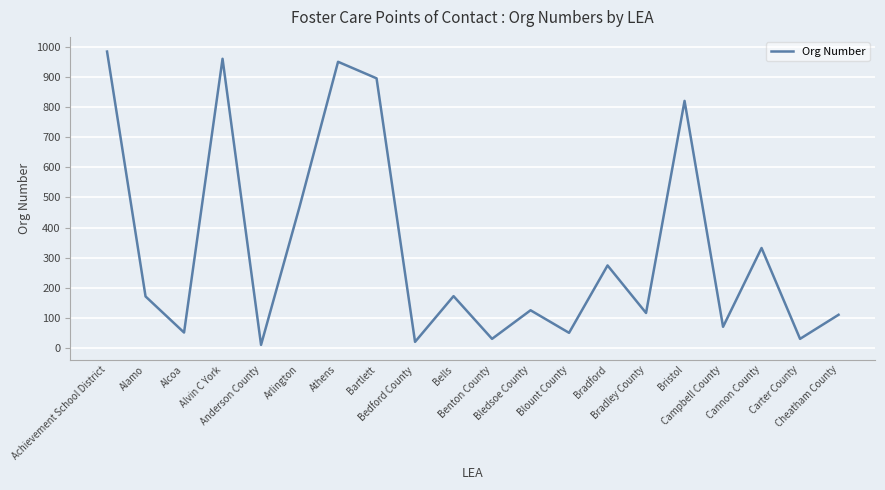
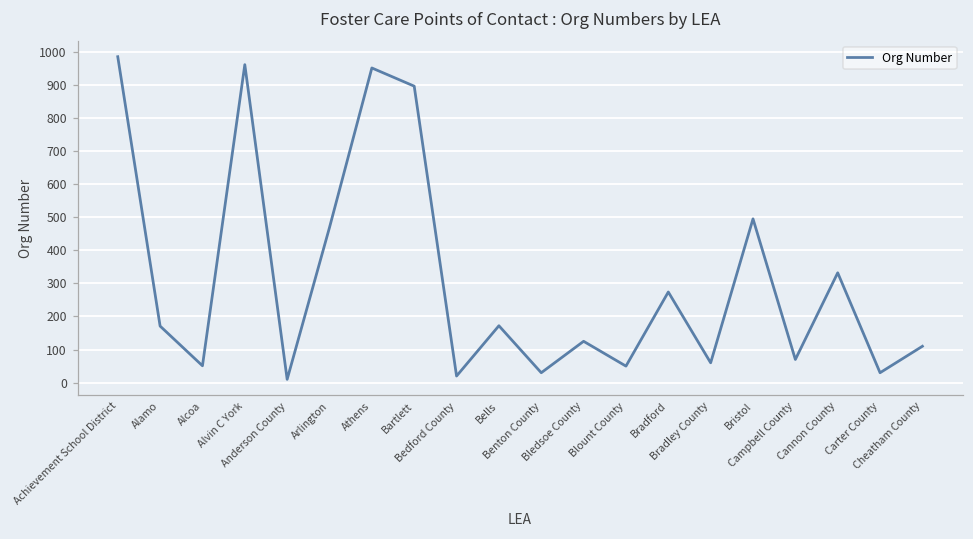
  {
    "Achievement School District": 990,
    "Alamo": 170,
    "Alcoa": 50,
    "Alvin C York": 960,
    "Anderson County": 10,
    "Arlington": 470,
    "Athens": 950,
    "Bartlett": 900,
    "Bedford County": 20,
    "Bells": 170,
    "Benton County": 30,
    "Bledsoe County": 130,
    "Blount County": 50,
    "Bradford": 270,
-   "Bradley County": 120,
-   "Bristol": 820,
+   "Bradley County": 60,
+   "Bristol": 500,
    "Campbell County": 70,
    "Cannon County": 330,
    "Carter County": 30,
    "Cheatham County": 110
  }
